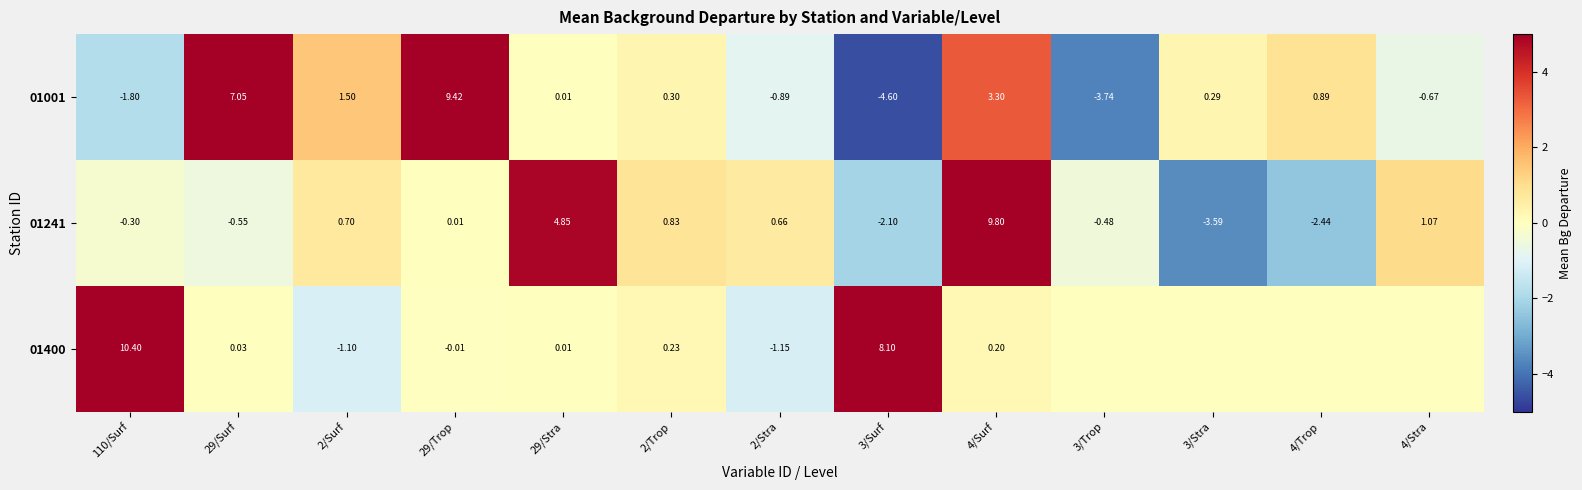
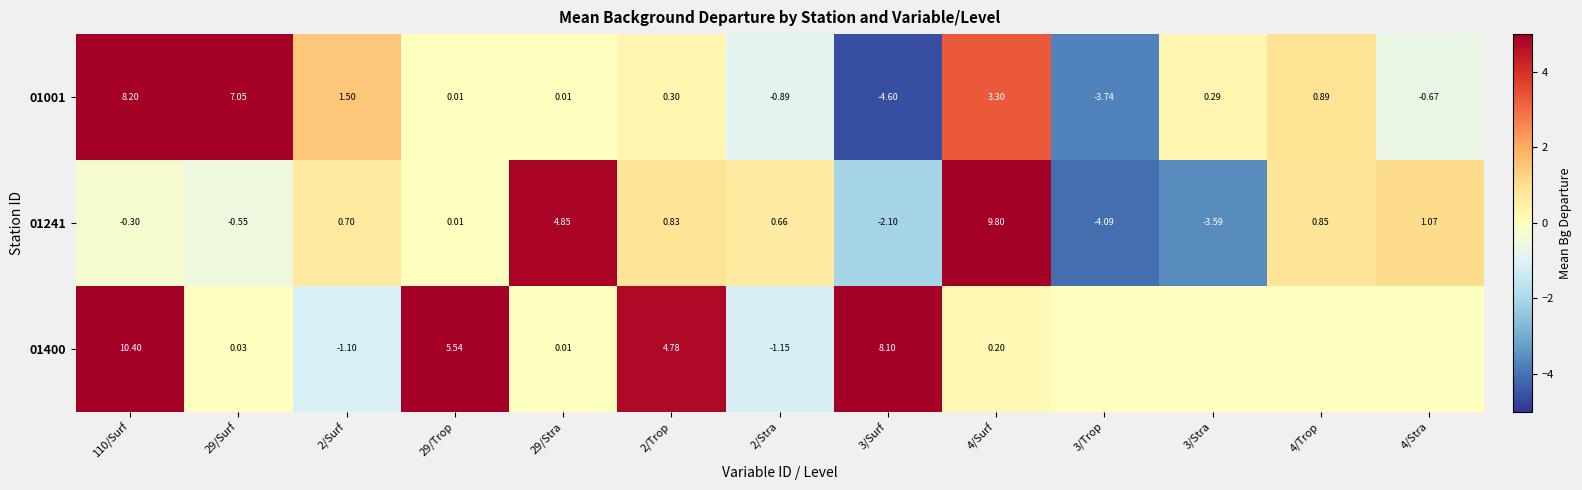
  {
    "01001": {
-     "110/Surf": -1.80,
+     "110/Surf": 8.20,
      "29/Surf": 7.05,
      "2/Surf": 1.50,
-     "29/Trop": 9.42,
+     "29/Trop": 0.01,
      "29/Stra": 0.01,
      "2/Trop": 0.30,
      "2/Stra": -0.89,
      "3/Surf": -4.60,
      "4/Surf": 3.30,
      "3/Trop": -3.74,
      "3/Stra": 0.29,
      "4/Trop": 0.89,
      "4/Stra": -0.67
    },
    "01241": {
      "110/Surf": -0.30,
      "29/Surf": -0.55,
      "2/Surf": 0.70,
      "29/Trop": 0.01,
      "29/Stra": 4.85,
      "2/Trop": 0.83,
      "2/Stra": 0.66,
      "3/Surf": -2.10,
      "4/Surf": 9.80,
-     "3/Trop": -0.48,
+     "3/Trop": -4.09,
      "3/Stra": -3.59,
-     "4/Trop": -2.44,
+     "4/Trop": 0.85,
      "4/Stra": 1.07
    },
    "01400": {
      "110/Surf": 10.40,
      "29/Surf": 0.03,
      "2/Surf": -1.10,
-     "29/Trop": -0.01,
+     "29/Trop": 5.54,
      "29/Stra": 0.01,
-     "2/Trop": 0.23,
+     "2/Trop": 4.78,
      "2/Stra": -1.15,
      "3/Surf": 8.10,
      "4/Surf": 0.20
    }
  }
